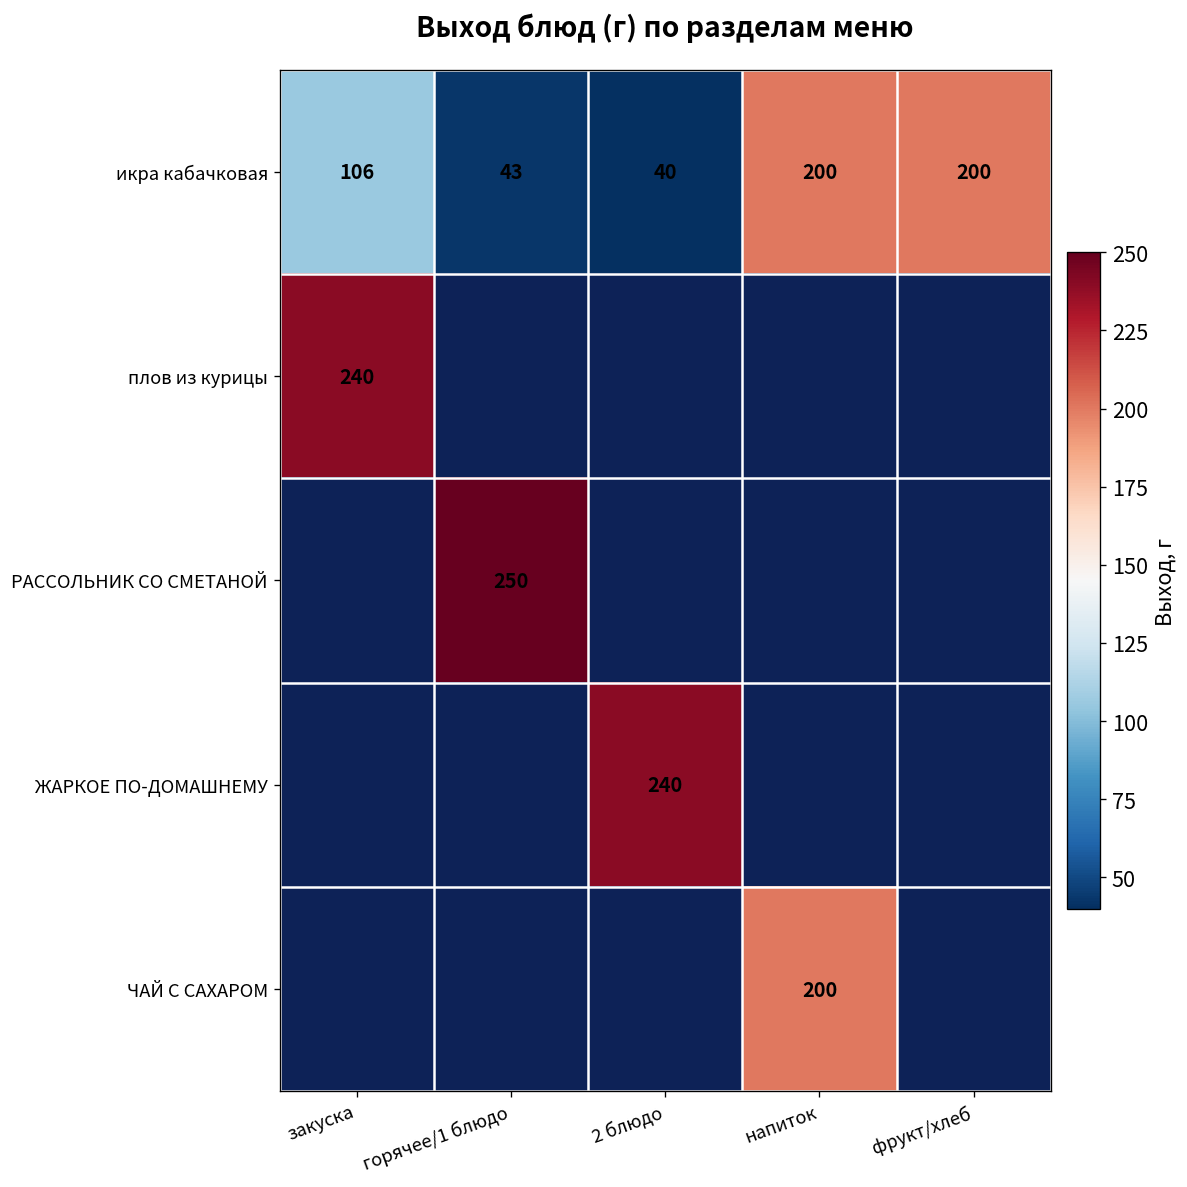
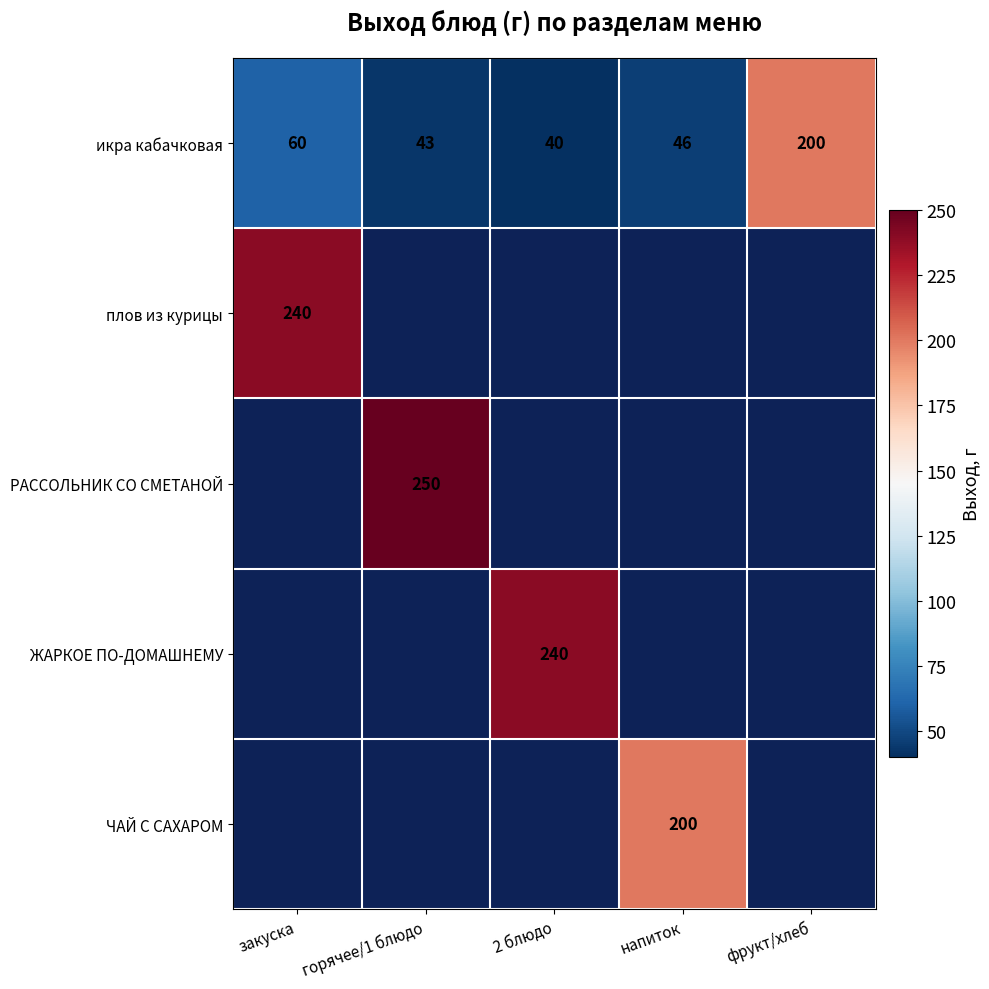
  {
    "икра кабачковая": {
-     "закуска": 106,
+     "закуска": 60,
      "горячее/1 блюдо": 43,
      "2 блюдо": 40,
-     "напиток": 200,
+     "напиток": 46,
      "фрукт/хлеб": 200
    },
    "плов из курицы": {
      "закуска": 240
    },
    "РАССОЛЬНИК СО СМЕТАНОЙ": {
      "горячее/1 блюдо": 250
    },
    "ЖАРКОЕ ПО-ДОМАШНЕМУ": {
      "2 блюдо": 240
    },
    "ЧАЙ С САХАРОМ": {
      "напиток": 200
    }
  }
